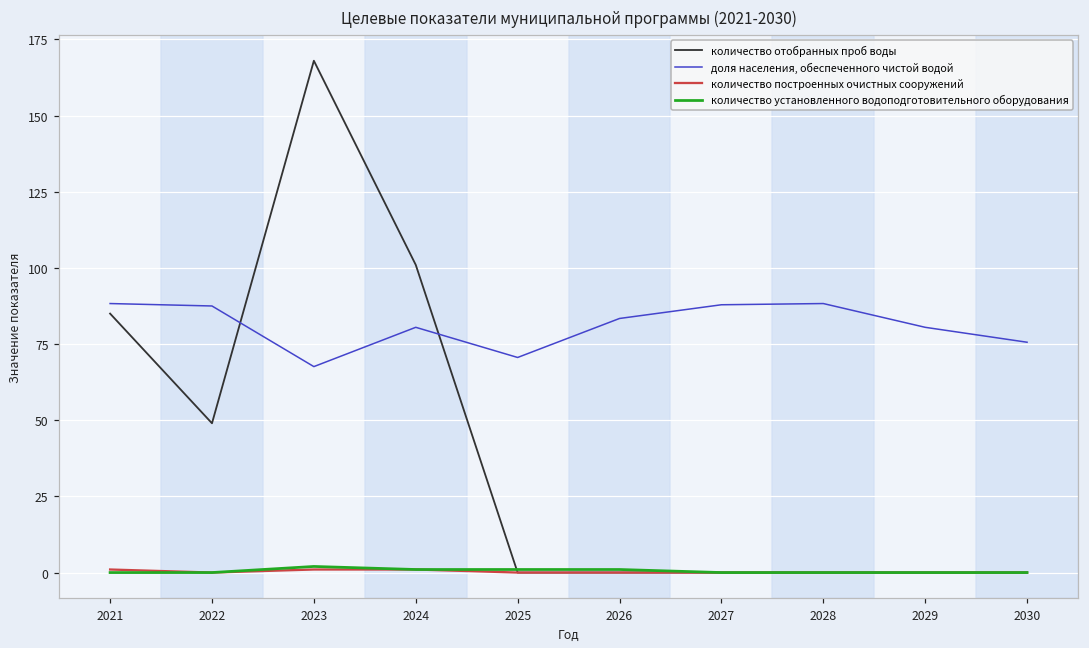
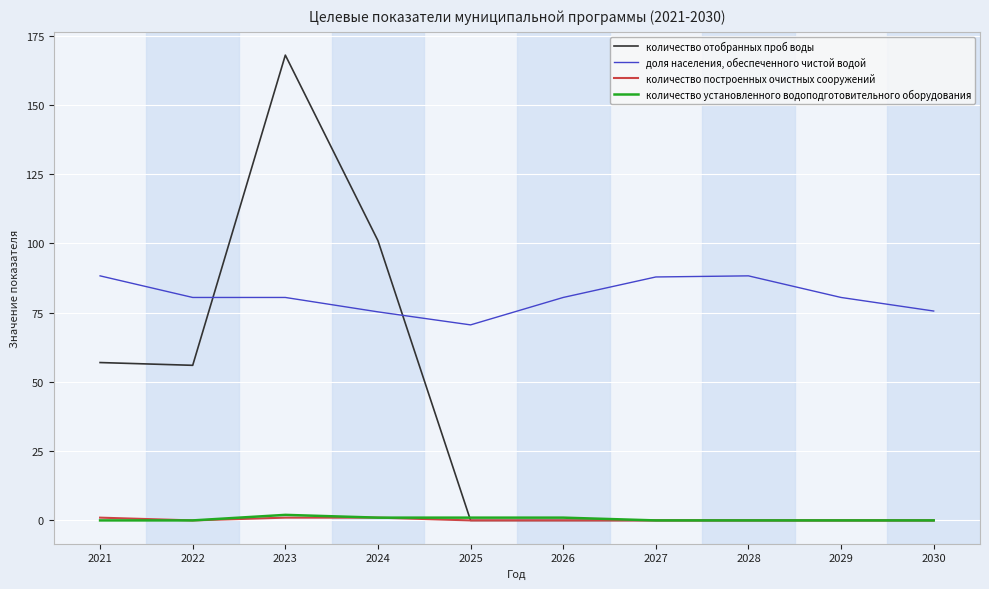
  {
    "количество отобранных проб воды": {
-     "2021": 85,
-     "2022": 49,
+     "2021": 57,
+     "2022": 56,
      "2023": 168,
      "2024": 101
    },
    "доля населения, обеспеченного чистой водой": {
      "2021": 88,
-     "2022": 88,
-     "2023": 68,
-     "2024": 81,
+     "2022": 81,
+     "2023": 81,
+     "2024": 75,
      "2025": 71,
-     "2026": 83,
+     "2026": 81,
      "2027": 88,
      "2028": 88,
      "2029": 81,
      "2030": 76
    },
    "количество построенных очистных сооружений": {
      "2021": 1,
      "2023": 1
    },
    "количество установленного водоподготовительного оборудования": {
      "2021": 0,
      "2023": 2,
      "2025": 1,
      "2026": 1
    }
  }
